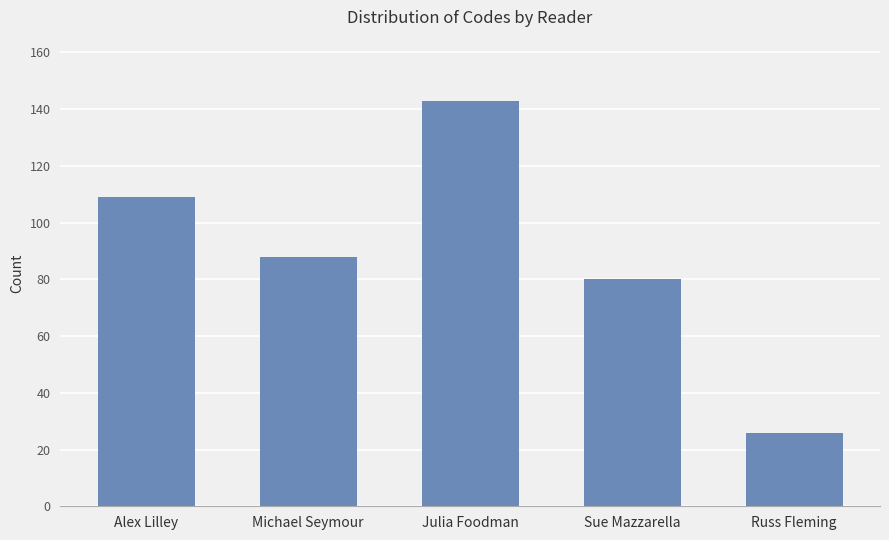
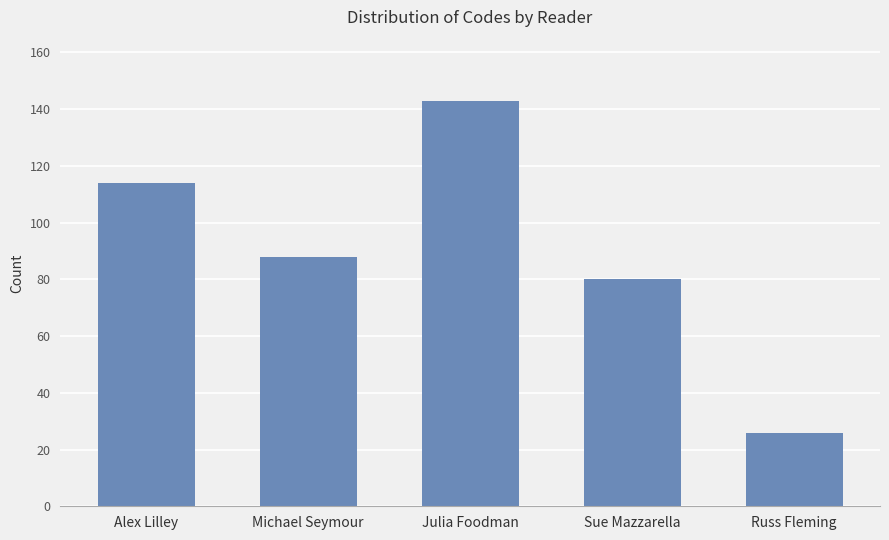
  {
-   "Alex Lilley": 109,
+   "Alex Lilley": 114,
    "Michael Seymour": 88,
    "Julia Foodman": 143,
    "Sue Mazzarella": 80,
    "Russ Fleming": 26
  }
